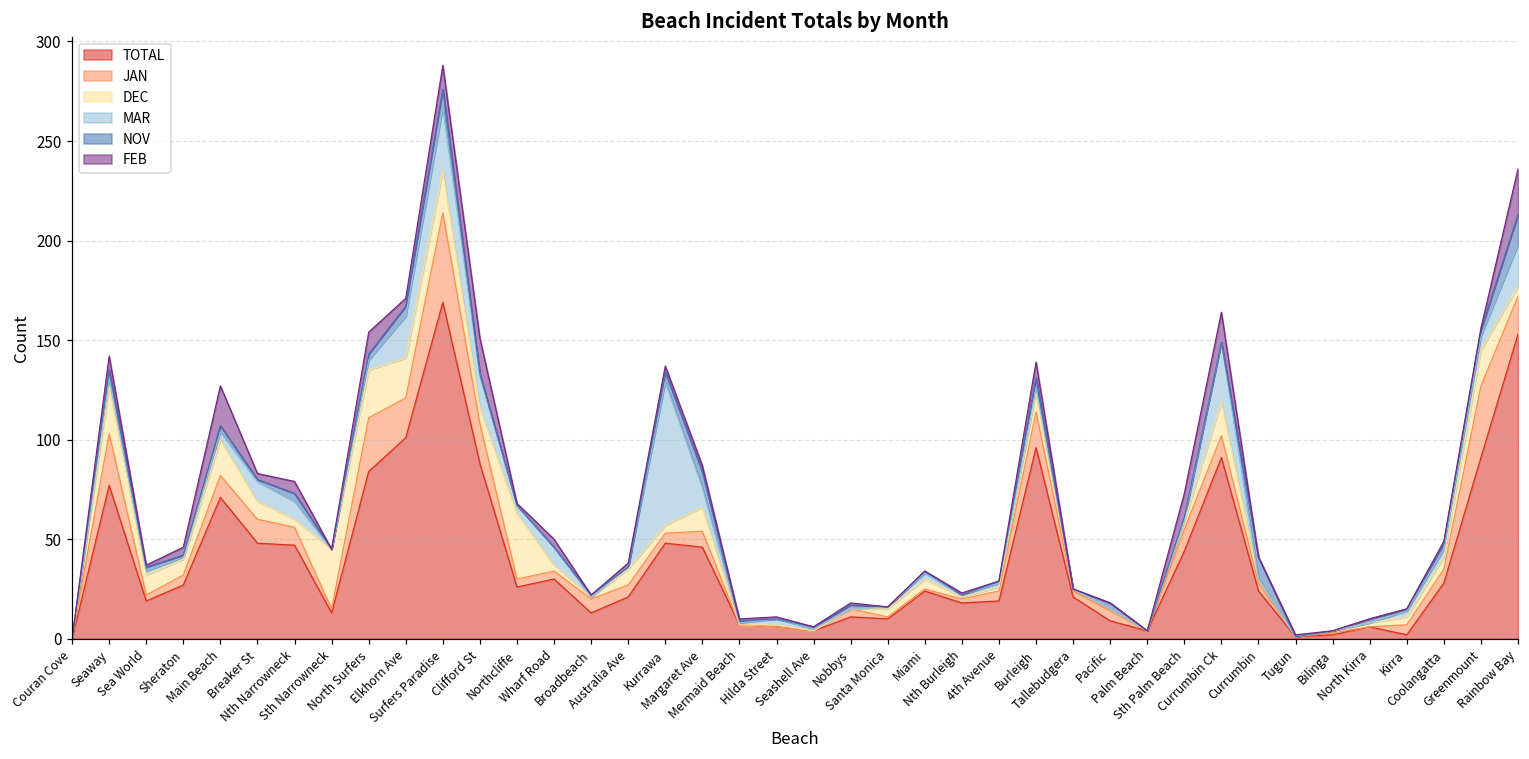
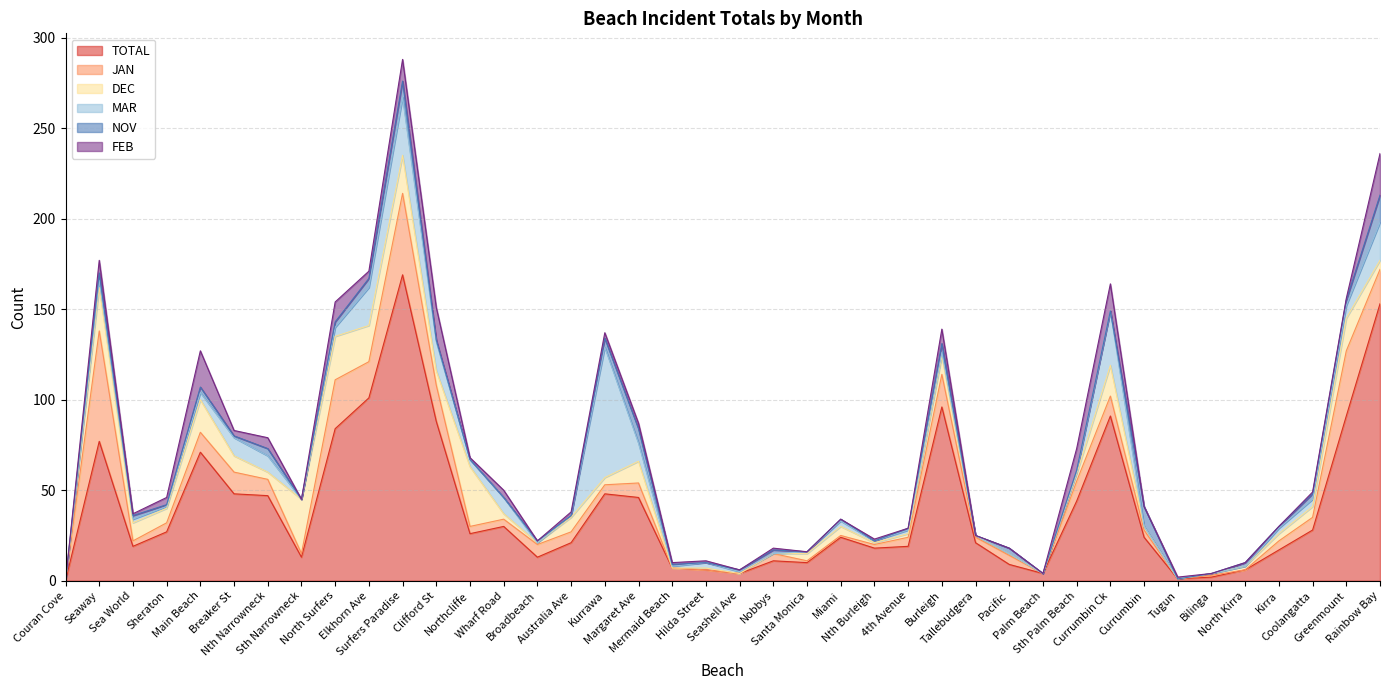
  {
    "TOTAL": {
      "Seaway": 77,
      "Sea World": 19,
      "Sheraton": 27,
      "Main Beach": 71,
      "Breaker St": 48,
      "Nth Narrowneck": 47,
      "Sth Narrowneck": 13,
      "North Surfers": 84,
      "Elkhorn Ave": 101,
      "Surfers Paradise": 169,
      "Clifford St": 88,
      "Northcliffe": 26,
      "Wharf Road": 30,
      "Broadbeach": 13,
      "Australia Ave": 21,
      "Kurrawa": 48,
      "Margaret Ave": 46,
      "Nobbys": 11,
      "Nth Burleigh": 18,
      "4th Avenue": 19,
      "Burleigh": 96,
      "Tallebudgera": 21,
      "Pacific": 9,
      "Sth Palm Beach": 44,
      "Currumbin Ck": 91,
      "Currumbin": 24,
-     "Kirra": 2,
+     "Kirra": 17,
      "Coolangatta": 28,
      "Greenmount": 91,
      "Rainbow Bay": 153
    },
    "JAN": {
-     "Seaway": 26,
+     "Seaway": 61,
      "Sea World": 3,
      "Sheraton": 5,
      "Main Beach": 11,
      "Breaker St": 12,
      "Nth Narrowneck": 9,
      "Sth Narrowneck": 2,
      "North Surfers": 27,
      "Elkhorn Ave": 20,
      "Surfers Paradise": 45,
      "Clifford St": 20,
      "Northcliffe": 4,
      "Wharf Road": 4,
      "Australia Ave": 6,
      "Kurrawa": 5,
      "Margaret Ave": 8,
      "4th Avenue": 5,
      "Burleigh": 18,
      "Sth Palm Beach": 11,
      "Currumbin Ck": 11,
      "Currumbin": 4,
      "Kirra": 5,
      "Coolangatta": 7,
      "Greenmount": 36,
      "Rainbow Bay": 19
    },
    "DEC": {
      "Seaway": 24,
      "Sea World": 10,
      "Main Beach": 18,
      "Breaker St": 9,
      "Nth Narrowneck": 4,
      "North Surfers": 24,
      "Elkhorn Ave": 20,
      "Surfers Paradise": 21,
      "Clifford St": 8,
      "Northcliffe": 33,
      "Wharf Road": 3,
      "Kurrawa": 4,
      "Margaret Ave": 12,
      "Miami": 5,
      "4th Avenue": 2,
      "Burleigh": 10,
      "Currumbin Ck": 17,
      "Kirra": 4,
      "Coolangatta": 6,
      "Greenmount": 18,
      "Rainbow Bay": 5
    },
    "MAR": {
      "Seaway": 4,
      "Sea World": 2,
      "Main Beach": 4,
      "Nth Narrowneck": 9,
      "North Surfers": 5,
      "Elkhorn Ave": 21,
      "Surfers Paradise": 32,
      "Kurrawa": 72,
      "Margaret Ave": 10,
      "Burleigh": 2,
      "Coolangatta": 4,
      "Greenmount": 7,
      "Rainbow Bay": 21
    },
    "NOV": {
      "Seaway": 4,
      "Main Beach": 3,
      "Nth Narrowneck": 4,
      "North Surfers": 3,
      "Elkhorn Ave": 5,
      "Surfers Paradise": 9,
      "Kurrawa": 5,
      "Margaret Ave": 8,
      "Burleigh": 5,
      "Rainbow Bay": 15
    },
    "FEB": {
      "Seaway": 7,
      "Sheraton": 4,
      "Main Beach": 20,
      "Breaker St": 3,
      "Nth Narrowneck": 6,
      "North Surfers": 11,
      "Elkhorn Ave": 4,
      "Surfers Paradise": 12,
      "Clifford St": 18,
      "Wharf Road": 4,
      "Australia Ave": 2,
      "Kurrawa": 3,
      "Margaret Ave": 3,
      "Burleigh": 8,
      "Sth Palm Beach": 12,
      "Currumbin Ck": 15,
      "Rainbow Bay": 23
    }
  }
